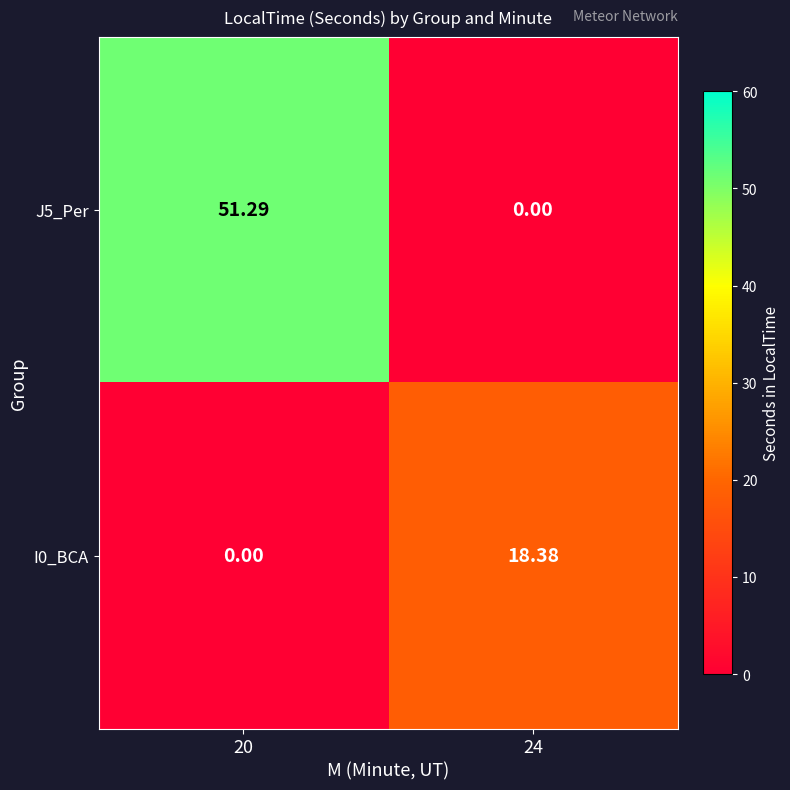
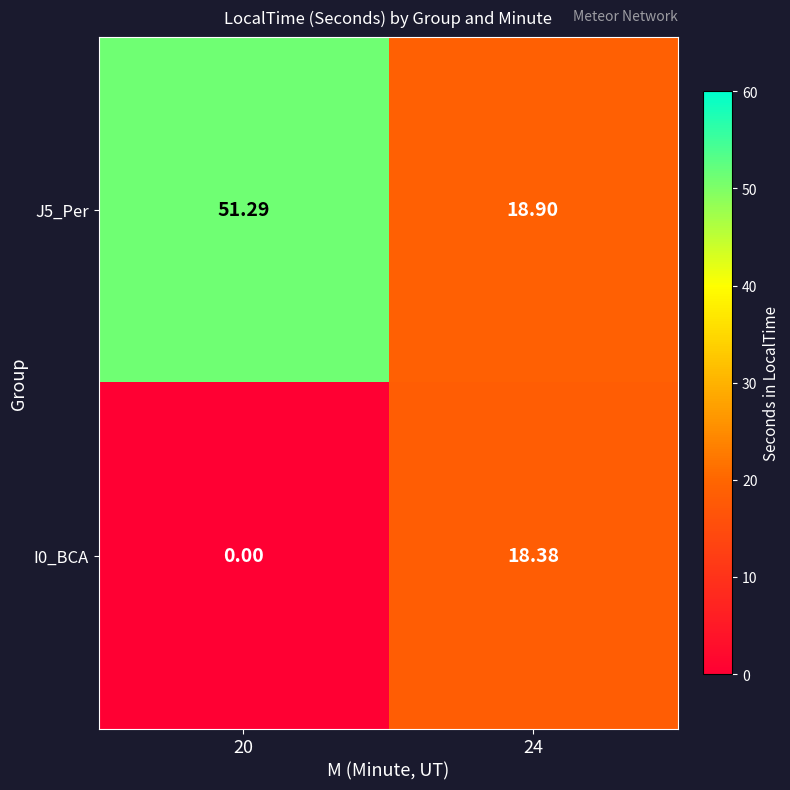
  {
    "J5_Per": {
      "20": 51.29,
-     "24": 0.00
+     "24": 18.90
    },
    "I0_BCA": {
      "20": 0.00,
      "24": 18.38
    }
  }
